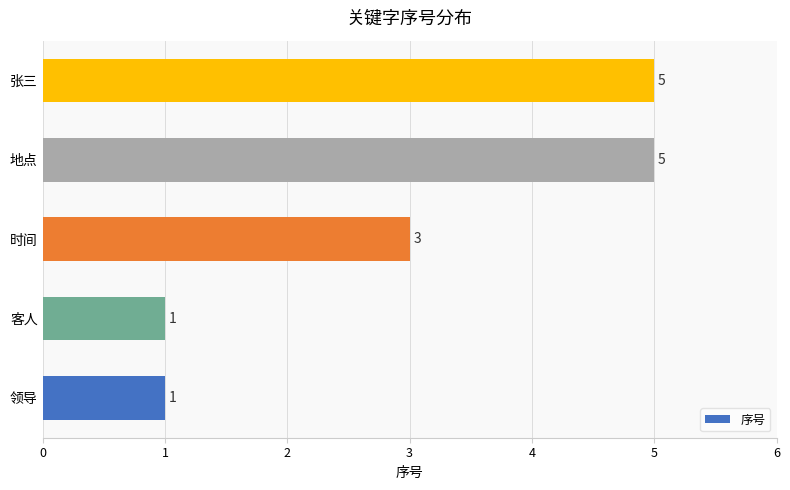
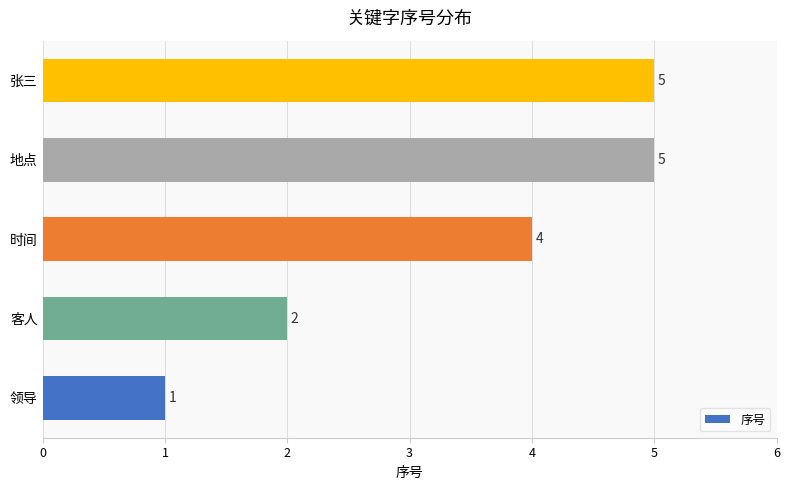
  {
    "张三": 5,
    "地点": 5,
-   "时间": 3,
-   "客人": 1,
+   "时间": 4,
+   "客人": 2,
    "领导": 1
  }
